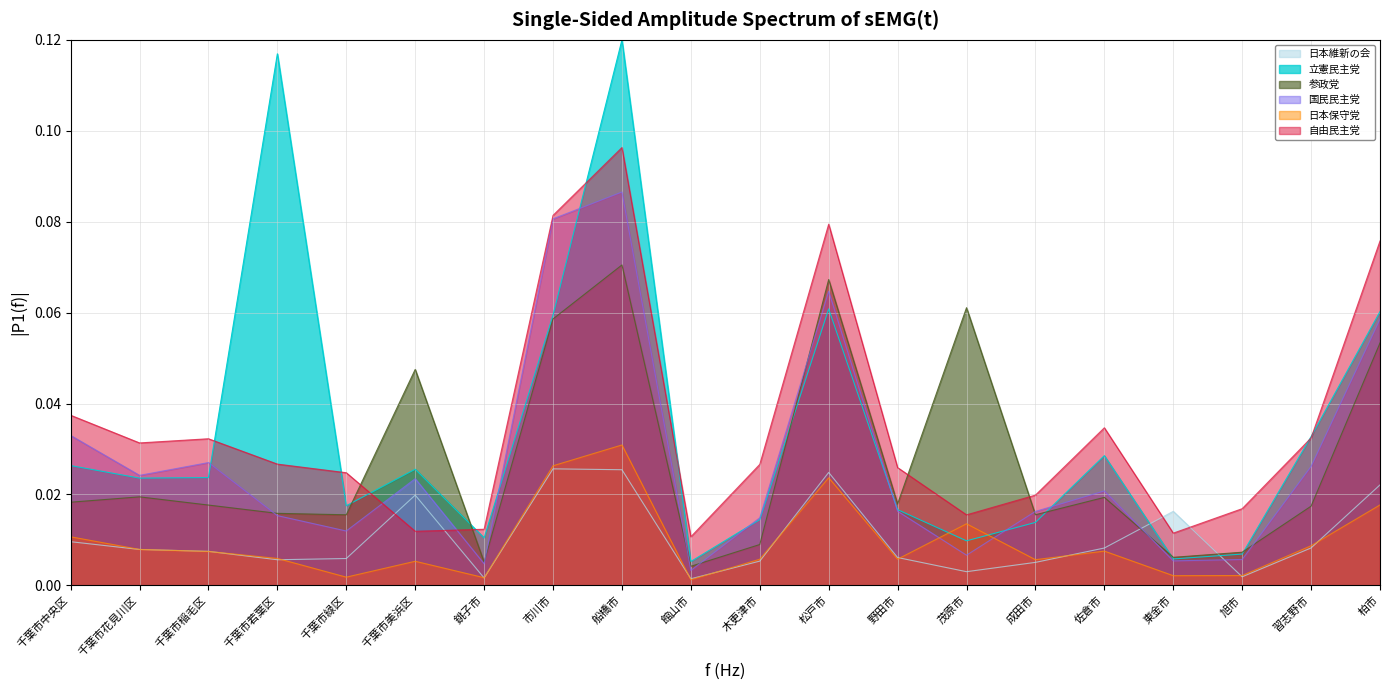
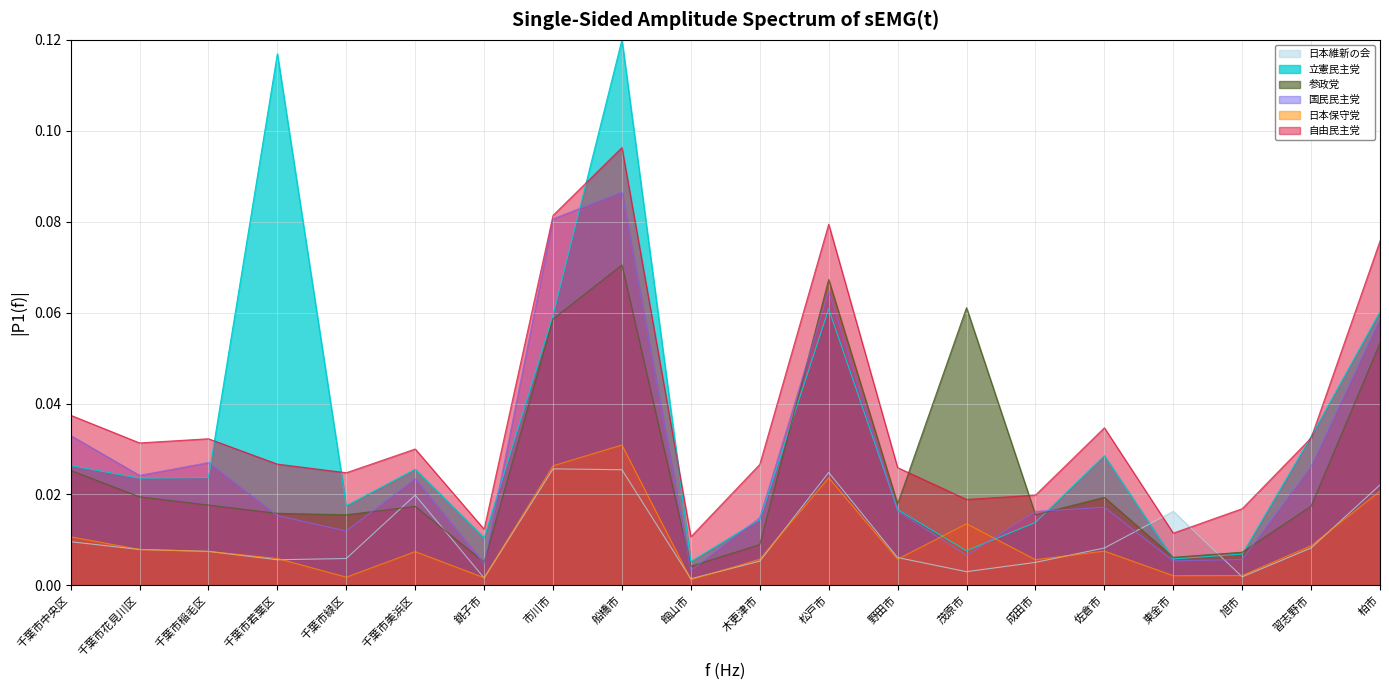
  {
    "日本維新の会": {
      "千葉市中央区": 0.010,
      "千葉市緑区": 0.006,
      "千葉市美浜区": 0.020,
      "市川市": 0.026,
      "船橋市": 0.025,
      "松戸市": 0.025,
      "茂原市": 0.003,
      "成田市": 0.005,
      "佐倉市": 0.008,
      "東金市": 0.016,
      "柏市": 0.022
    },
    "立憲民主党": {
      "千葉市中央区": 0.026,
      "千葉市花見川区": 0.024,
      "千葉市稲毛区": 0.024,
      "千葉市若葉区": 0.117,
      "千葉市緑区": 0.018,
      "千葉市美浜区": 0.026,
      "銚子市": 0.010,
      "市川市": 0.059,
      "船橋市": 0.120,
      "館山市": 0.005,
      "松戸市": 0.061,
-     "茂原市": 0.010,
+     "茂原市": 0.008,
      "成田市": 0.014,
      "佐倉市": 0.029,
      "柏市": 0.060
    },
    "参政党": {
-     "千葉市中央区": 0.018,
+     "千葉市中央区": 0.025,
      "千葉市花見川区": 0.019,
      "千葉市稲毛区": 0.018,
      "千葉市緑区": 0.016,
-     "千葉市美浜区": 0.047,
+     "千葉市美浜区": 0.017,
      "市川市": 0.059,
      "船橋市": 0.070,
      "館山市": 0.004,
      "木更津市": 0.009,
      "松戸市": 0.067,
      "野田市": 0.018,
      "茂原市": 0.061,
      "成田市": 0.016,
      "佐倉市": 0.019,
      "習志野市": 0.017,
      "柏市": 0.053
    },
    "国民民主党": {
      "千葉市中央区": 0.033,
      "千葉市花見川区": 0.024,
      "千葉市稲毛区": 0.027,
      "千葉市緑区": 0.012,
      "千葉市美浜区": 0.023,
      "市川市": 0.081,
      "船橋市": 0.087,
      "館山市": 0.003,
      "松戸市": 0.065,
      "茂原市": 0.007,
      "成田市": 0.016,
-     "佐倉市": 0.021,
+     "佐倉市": 0.017,
      "旭市": 0.006,
      "習志野市": 0.026,
      "柏市": 0.059
    },
    "日本保守党": {
      "千葉市中央区": 0.011,
      "千葉市緑区": 0.002,
-     "千葉市美浜区": 0.005,
+     "千葉市美浜区": 0.007,
      "市川市": 0.026,
      "船橋市": 0.031,
      "松戸市": 0.024,
      "茂原市": 0.014,
      "成田市": 0.006,
      "佐倉市": 0.008,
      "東金市": 0.002,
-     "柏市": 0.018
+     "柏市": 0.021
    },
    "自由民主党": {
      "千葉市中央区": 0.037,
      "千葉市花見川区": 0.031,
      "千葉市稲毛区": 0.032,
      "千葉市若葉区": 0.027,
      "千葉市緑区": 0.025,
-     "千葉市美浜区": 0.012,
+     "千葉市美浜区": 0.030,
      "銚子市": 0.012,
      "市川市": 0.081,
      "船橋市": 0.096,
      "館山市": 0.011,
      "木更津市": 0.027,
      "松戸市": 0.079,
      "野田市": 0.026,
-     "茂原市": 0.016,
+     "茂原市": 0.019,
      "成田市": 0.020,
      "佐倉市": 0.035,
      "東金市": 0.011,
      "旭市": 0.017,
      "柏市": 0.076
    }
  }
